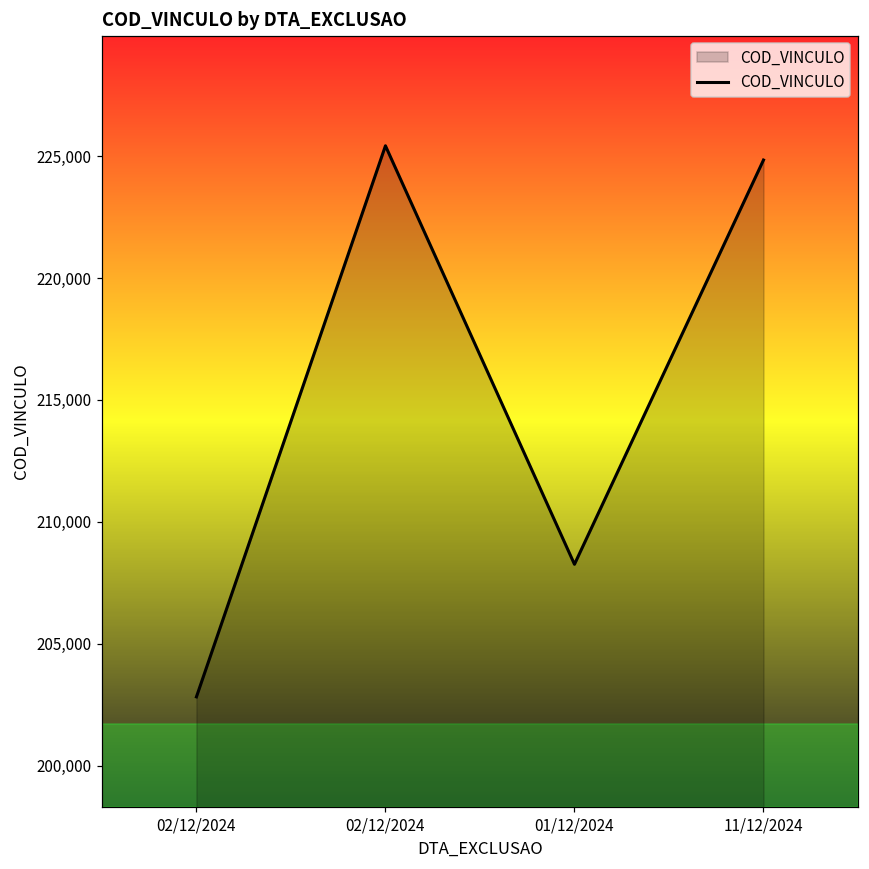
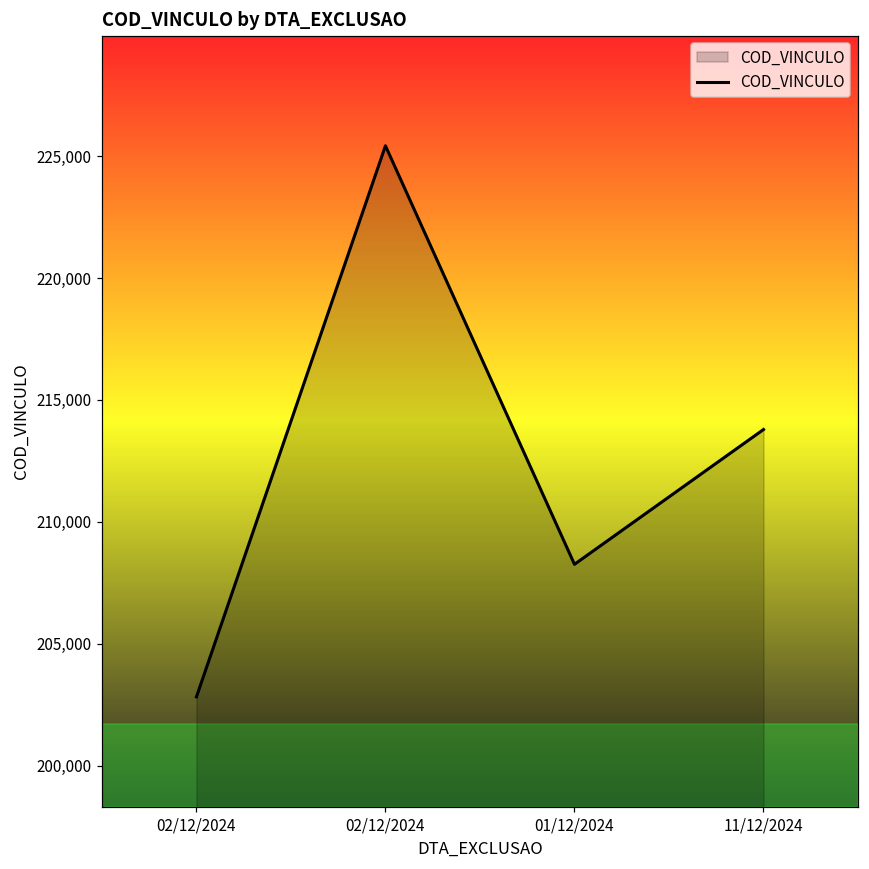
  {
    "01/12/2024": "208,300",
-   "11/12/2024": "224,800"
+   "11/12/2024": "213,800"
  }
